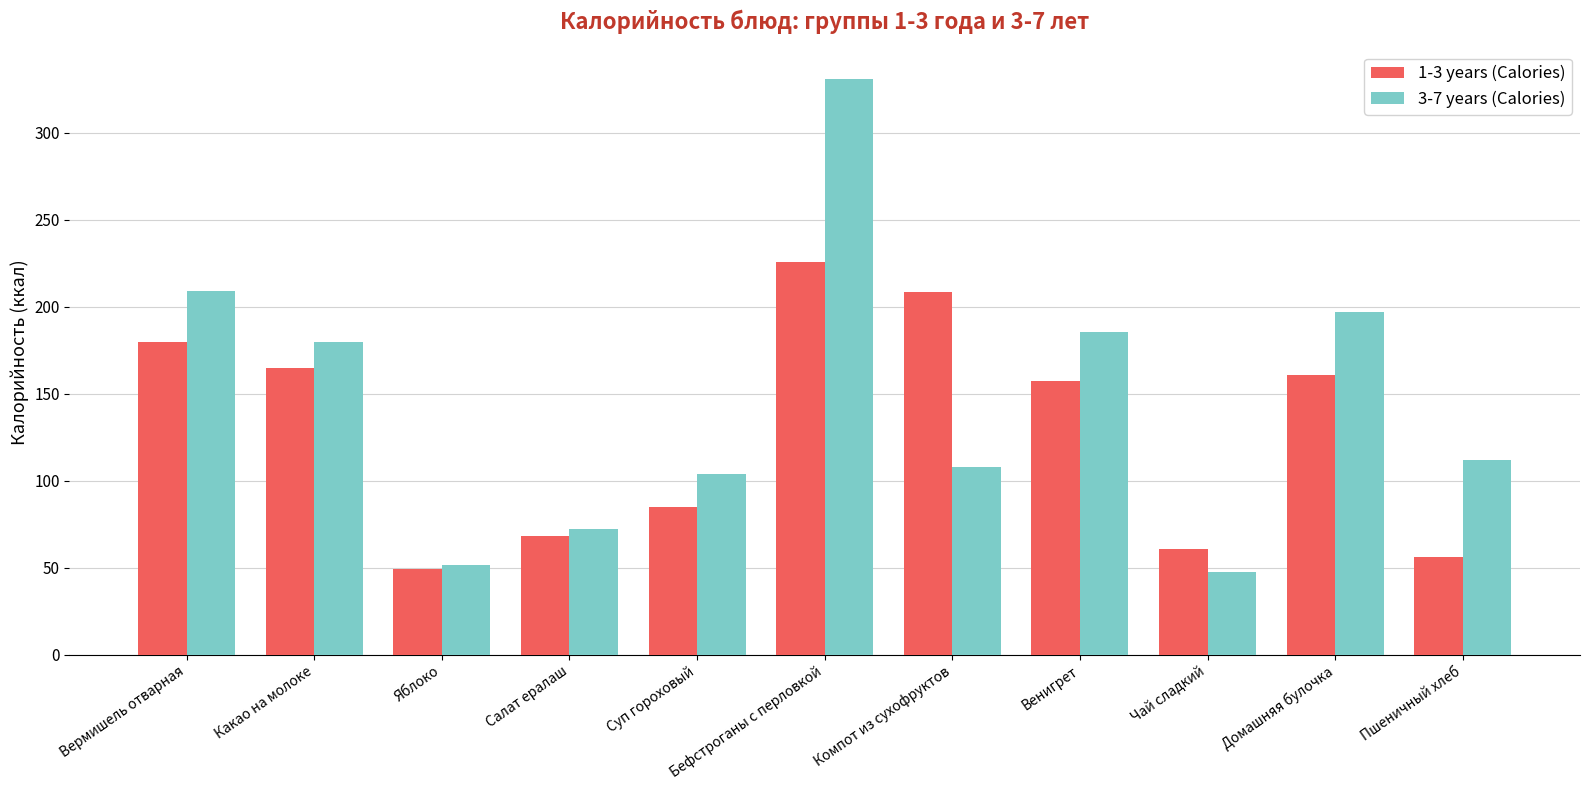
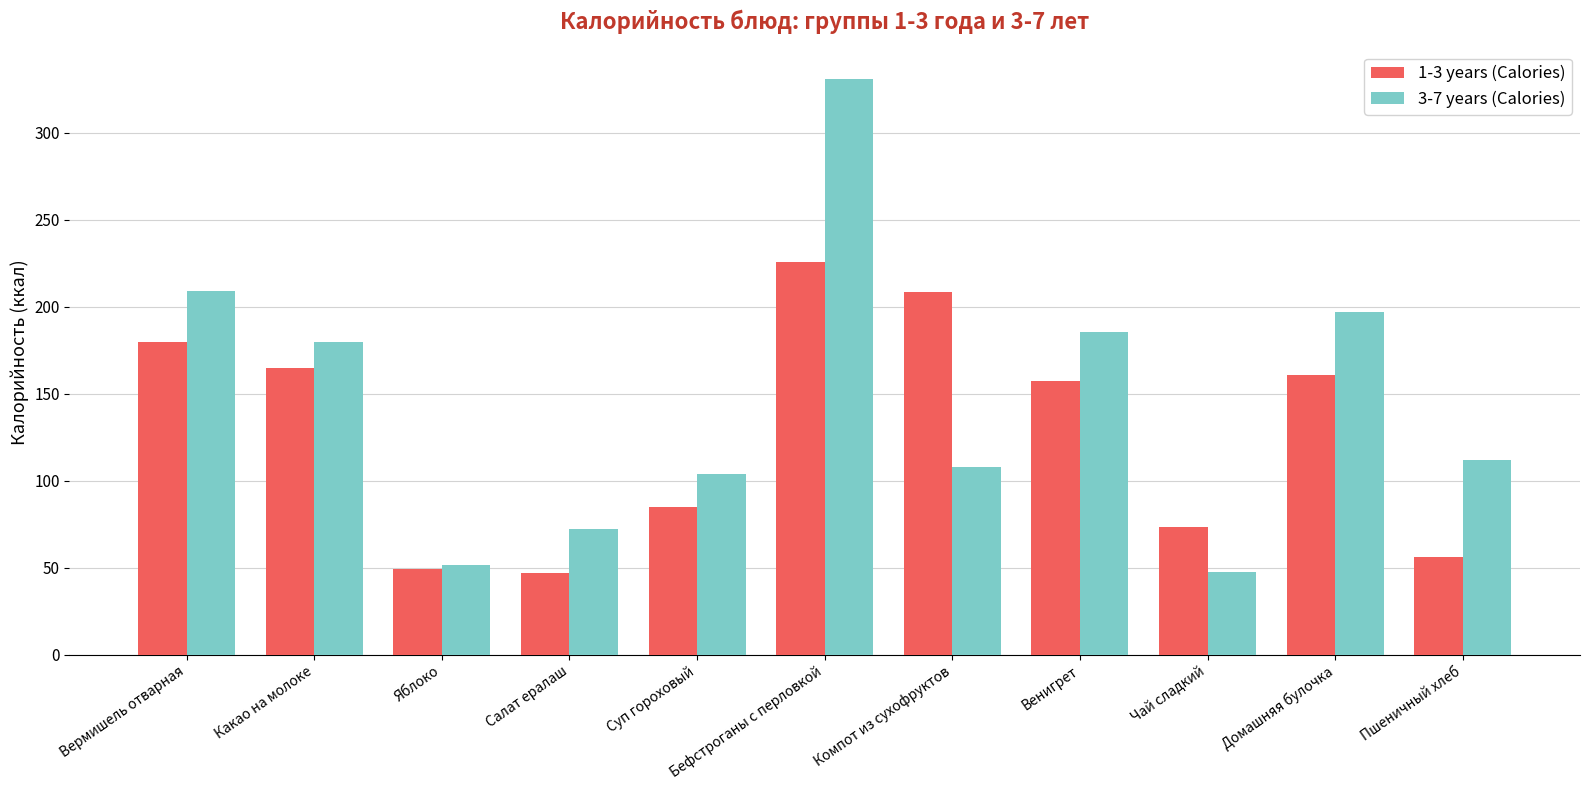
  {
    "1-3 years (Calories)": {
      "Вермишель отварная": 180,
      "Какао на молоке": 165,
      "Яблоко": 49,
-     "Салат ералаш": 68,
+     "Салат ералаш": 47,
      "Суп гороховый": 85,
      "Бефстроганы с перловкой": 226,
      "Компот из сухофруктов": 209,
      "Венигрет": 157,
-     "Чай сладкий": 61,
+     "Чай сладкий": 73,
      "Домашняя булочка": 161,
      "Пшеничный хлеб": 56
    },
    "3-7 years (Calories)": {
      "Вермишель отварная": 209,
      "Какао на молоке": 180,
      "Яблоко": 52,
      "Салат ералаш": 73,
      "Суп гороховый": 104,
      "Бефстроганы с перловкой": 331,
      "Компот из сухофруктов": 108,
      "Венигрет": 186,
      "Чай сладкий": 47,
      "Домашняя булочка": 197,
      "Пшеничный хлеб": 112
    }
  }
